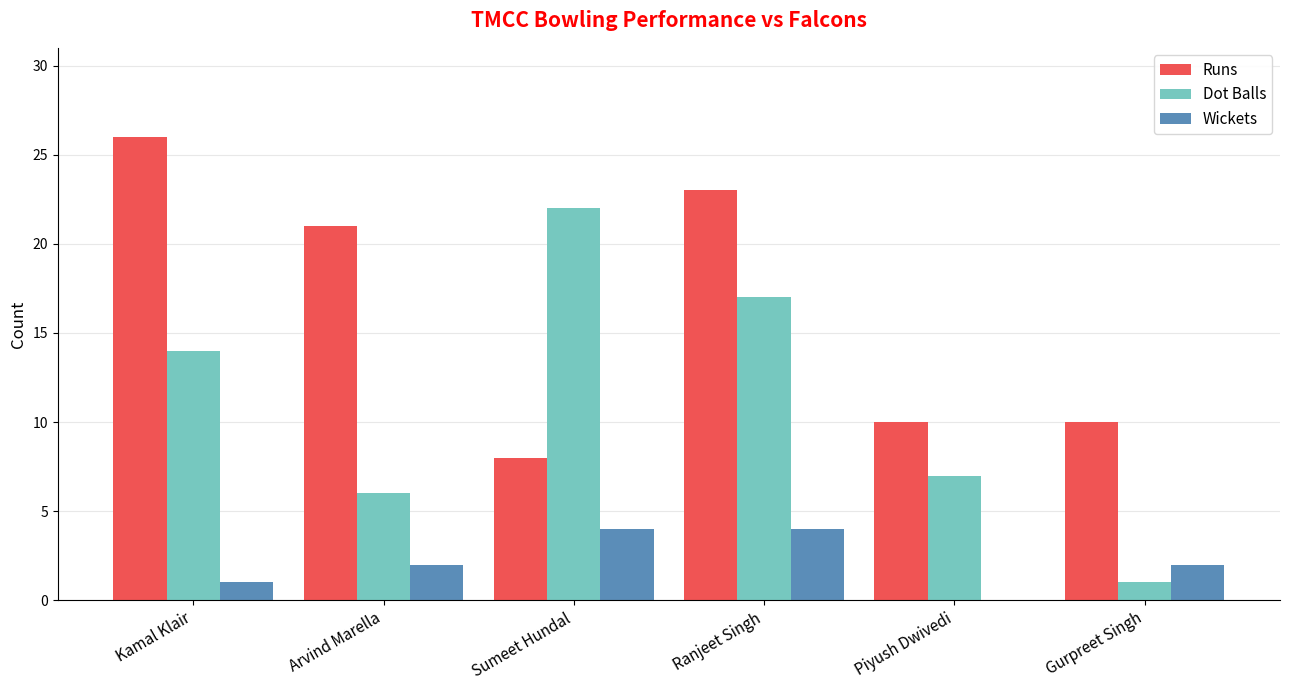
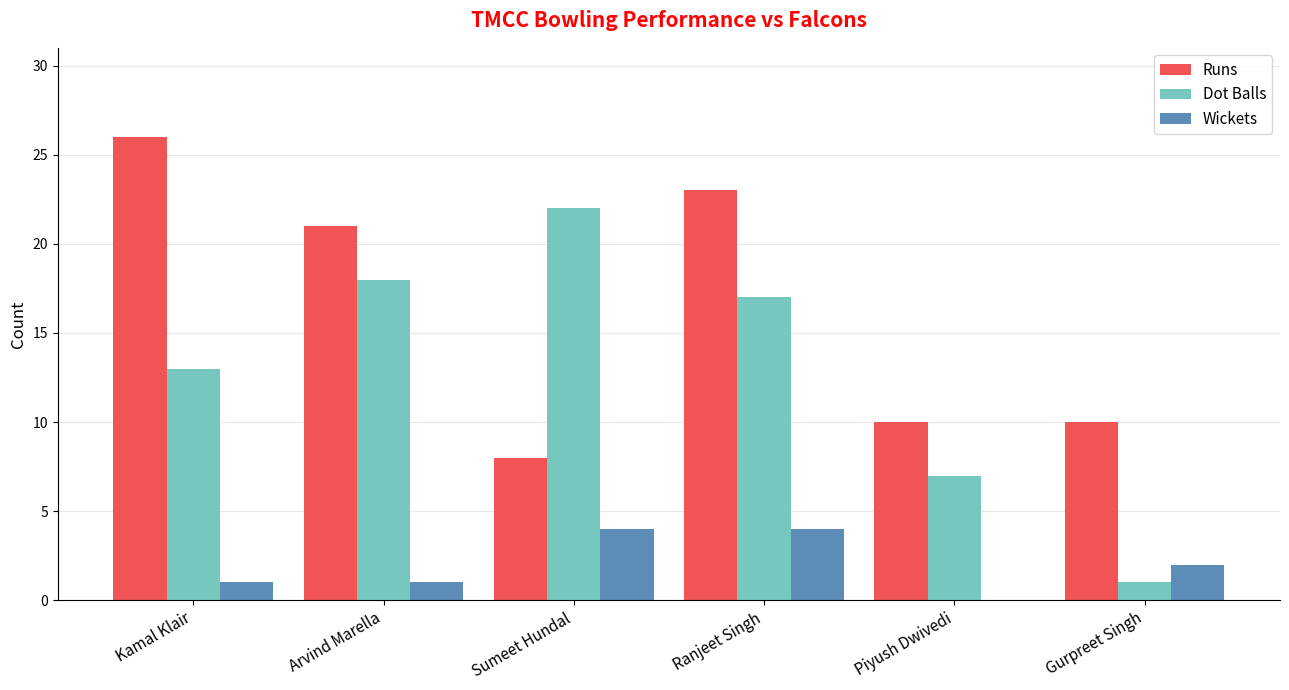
  {
    "Runs": {
      "Kamal Klair": 26,
      "Arvind Marella": 21,
      "Sumeet Hundal": 8,
      "Ranjeet Singh": 23,
      "Piyush Dwivedi": 10,
      "Gurpreet Singh": 10
    },
    "Dot Balls": {
-     "Kamal Klair": 14,
-     "Arvind Marella": 6,
+     "Kamal Klair": 13,
+     "Arvind Marella": 18,
      "Sumeet Hundal": 22,
      "Ranjeet Singh": 17,
      "Piyush Dwivedi": 7,
      "Gurpreet Singh": 1
    },
    "Wickets": {
      "Kamal Klair": 1,
-     "Arvind Marella": 2,
+     "Arvind Marella": 1,
      "Sumeet Hundal": 4,
      "Ranjeet Singh": 4,
      "Piyush Dwivedi": 0,
      "Gurpreet Singh": 2
    }
  }
